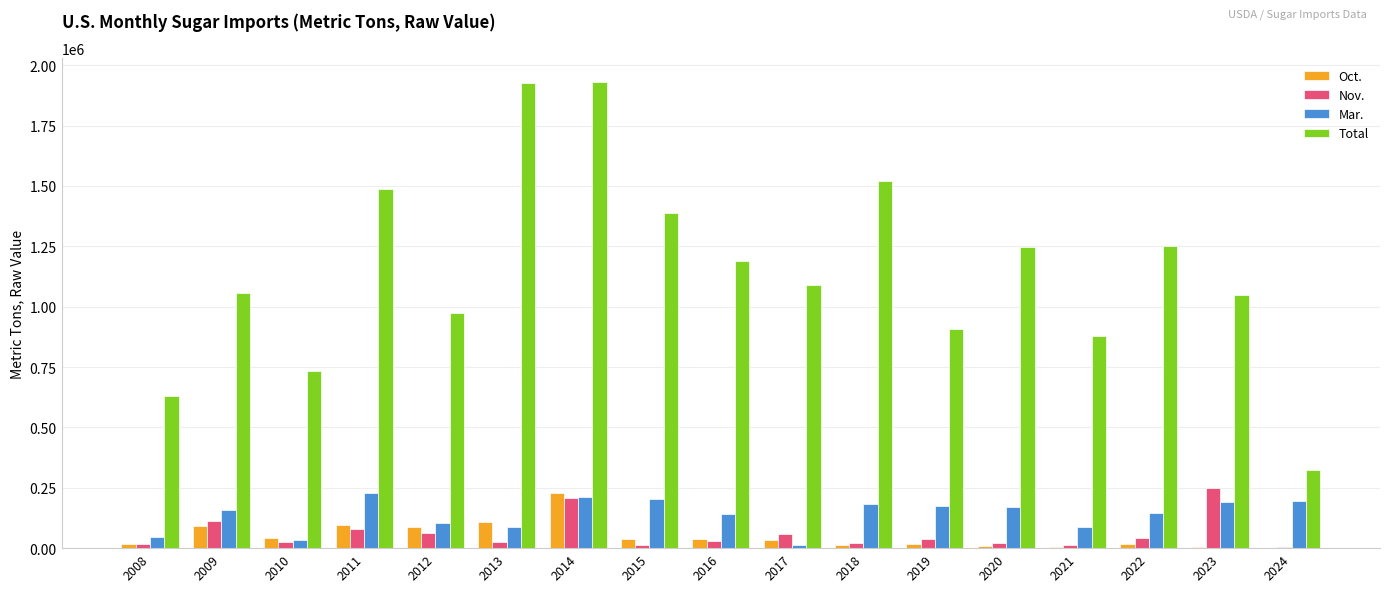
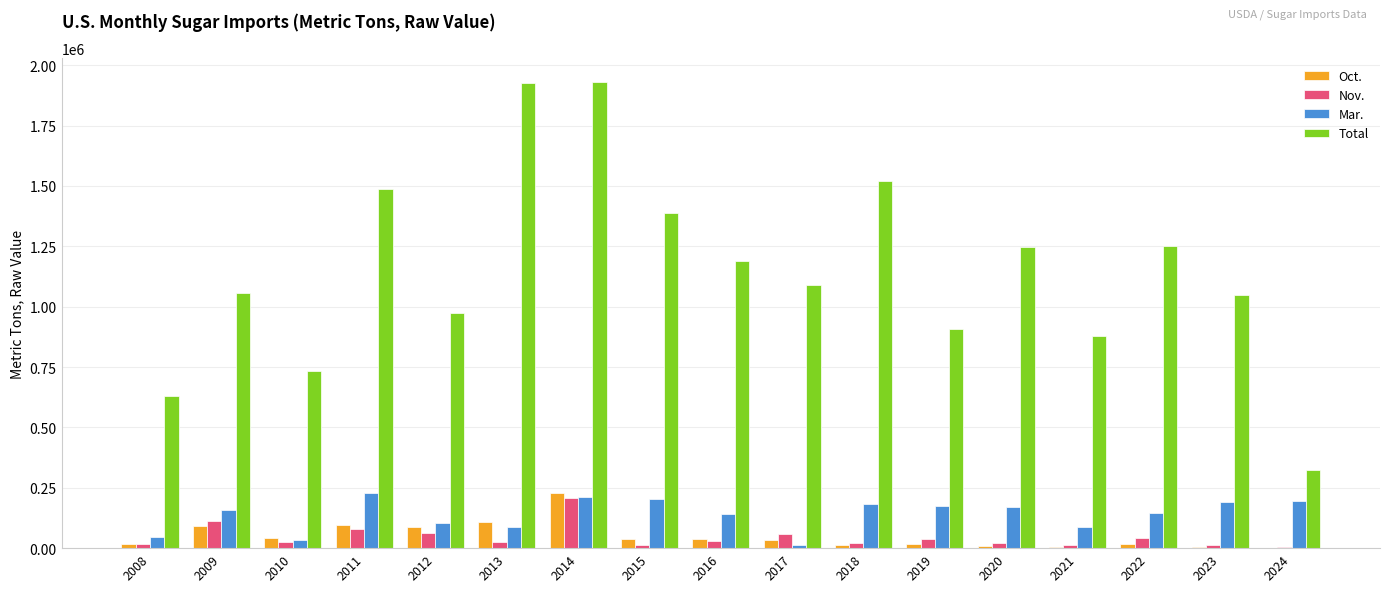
  {
    "Oct.": {
      "2008": 20000,
      "2009": 90000,
      "2010": 40000,
      "2011": 90000,
      "2012": 90000,
      "2013": 110000,
      "2014": 230000,
      "2015": 40000,
      "2016": 40000,
      "2017": 30000,
      "2018": 10000,
      "2019": 20000,
      "2022": 20000
    },
    "Nov.": {
      "2008": 20000,
      "2009": 110000,
      "2010": 20000,
      "2011": 80000,
      "2012": 60000,
      "2013": 30000,
      "2014": 210000,
      "2015": 10000,
      "2016": 30000,
      "2017": 60000,
      "2018": 20000,
      "2019": 40000,
      "2020": 20000,
      "2021": 10000,
      "2022": 40000,
-     "2023": 250000
+     "2023": 10000
    },
    "Mar.": {
      "2008": 50000,
      "2009": 160000,
      "2010": 30000,
      "2011": 230000,
      "2012": 100000,
      "2013": 90000,
      "2014": 210000,
      "2015": 200000,
      "2016": 140000,
      "2017": 10000,
      "2018": 180000,
      "2019": 170000,
      "2020": 170000,
      "2021": 90000,
      "2022": 150000,
      "2023": 190000,
      "2024": 200000
    },
    "Total": {
      "2008": 630000,
      "2009": 1060000,
      "2010": 730000,
      "2011": 1490000,
      "2012": 970000,
      "2013": 1930000,
      "2014": 1930000,
      "2015": 1390000,
      "2016": 1190000,
      "2017": 1090000,
      "2018": 1520000,
      "2019": 910000,
      "2020": 1250000,
      "2021": 880000,
      "2022": 1250000,
      "2023": 1050000,
      "2024": 320000
    }
  }
